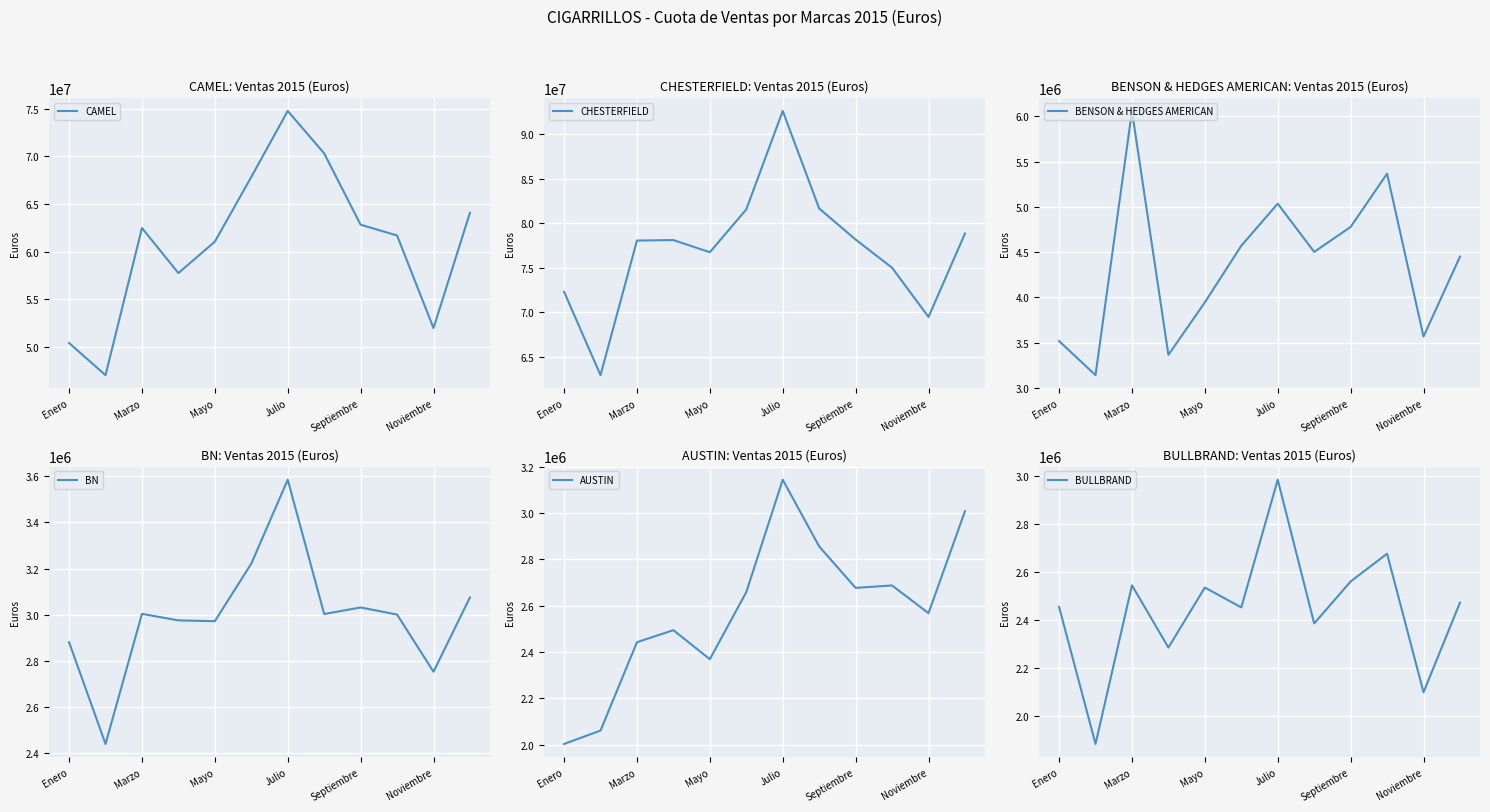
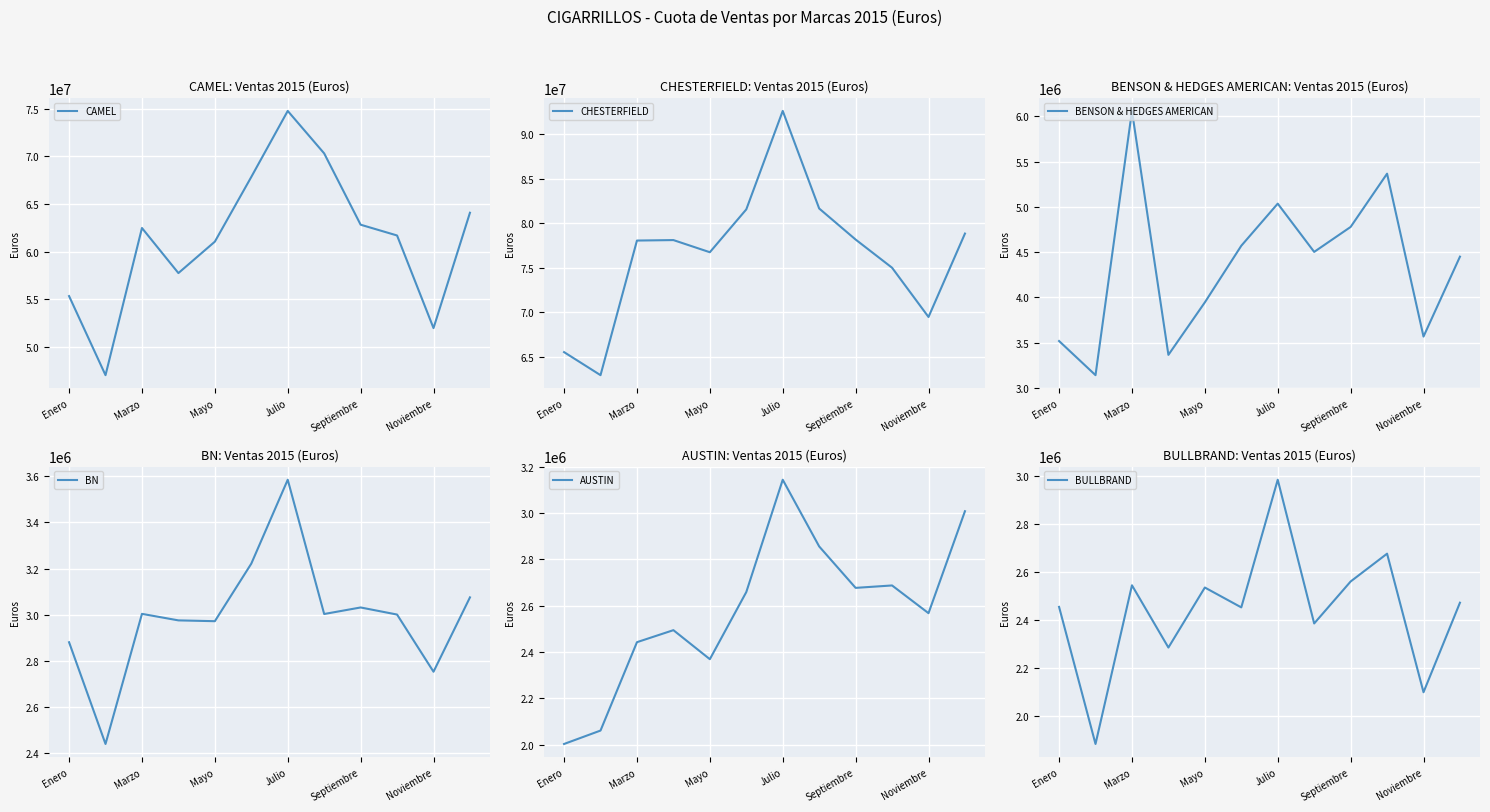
  {
    "CAMEL: Ventas 2015 (Euros)": {
-     "Enero": 50000000,
+     "Enero": 55000000,
      "Marzo": 62000000,
      "Mayo": 61000000,
      "Julio": 75000000,
      "Septiembre": 63000000,
      "Noviembre": 52000000
    },
    "CHESTERFIELD: Ventas 2015 (Euros)": {
-     "Enero": 72000000,
+     "Enero": 66000000,
      "Marzo": 78000000,
      "Mayo": 77000000,
      "Julio": 93000000,
      "Septiembre": 78000000,
      "Noviembre": 69000000
    },
    "BENSON & HEDGES AMERICAN: Ventas 2015 (Euros)": {
      "Enero": 3500000,
      "Mayo": 3900000,
      "Julio": 5000000,
      "Septiembre": 4800000,
      "Noviembre": 3600000
    },
    "BN: Ventas 2015 (Euros)": {
      "Enero": 2880000,
      "Marzo": 3000000,
      "Mayo": 2970000,
      "Julio": 3590000,
      "Septiembre": 3030000,
      "Noviembre": 2750000
    },
    "AUSTIN: Ventas 2015 (Euros)": {
      "Enero": 2000000,
      "Marzo": 2440000,
      "Mayo": 2370000,
      "Julio": 3140000,
      "Septiembre": 2680000,
      "Noviembre": 2570000
    },
    "BULLBRAND: Ventas 2015 (Euros)": {
      "Enero": 2460000,
      "Marzo": 2550000,
      "Mayo": 2540000,
      "Julio": 2990000,
      "Septiembre": 2560000,
      "Noviembre": 2100000
    }
  }
